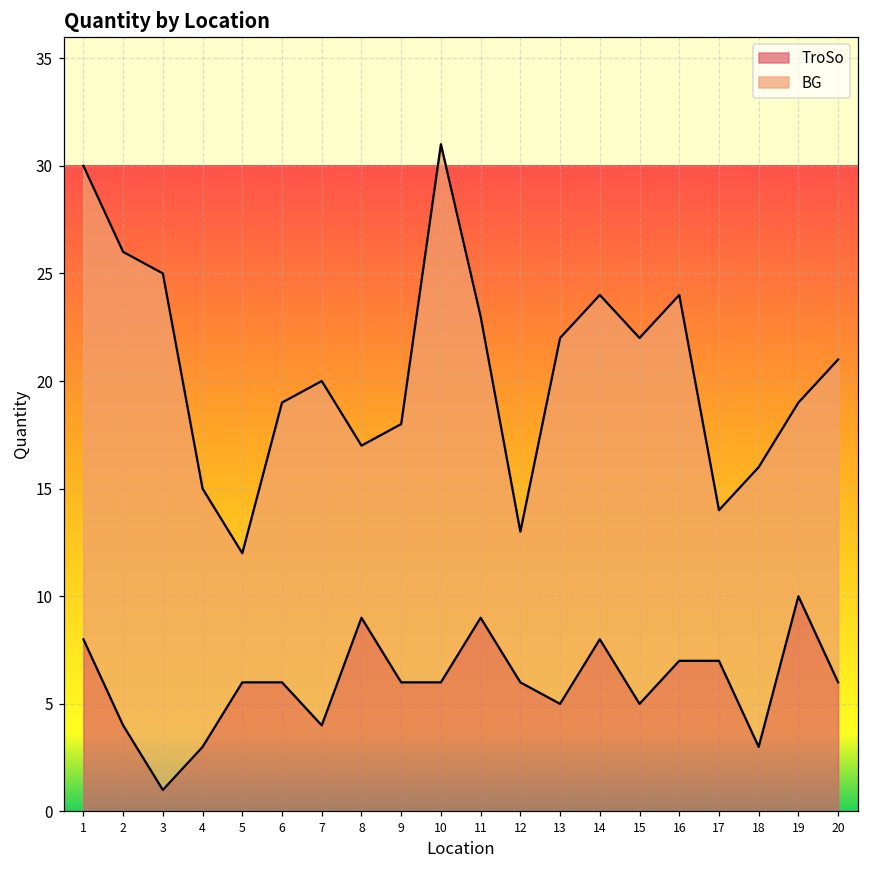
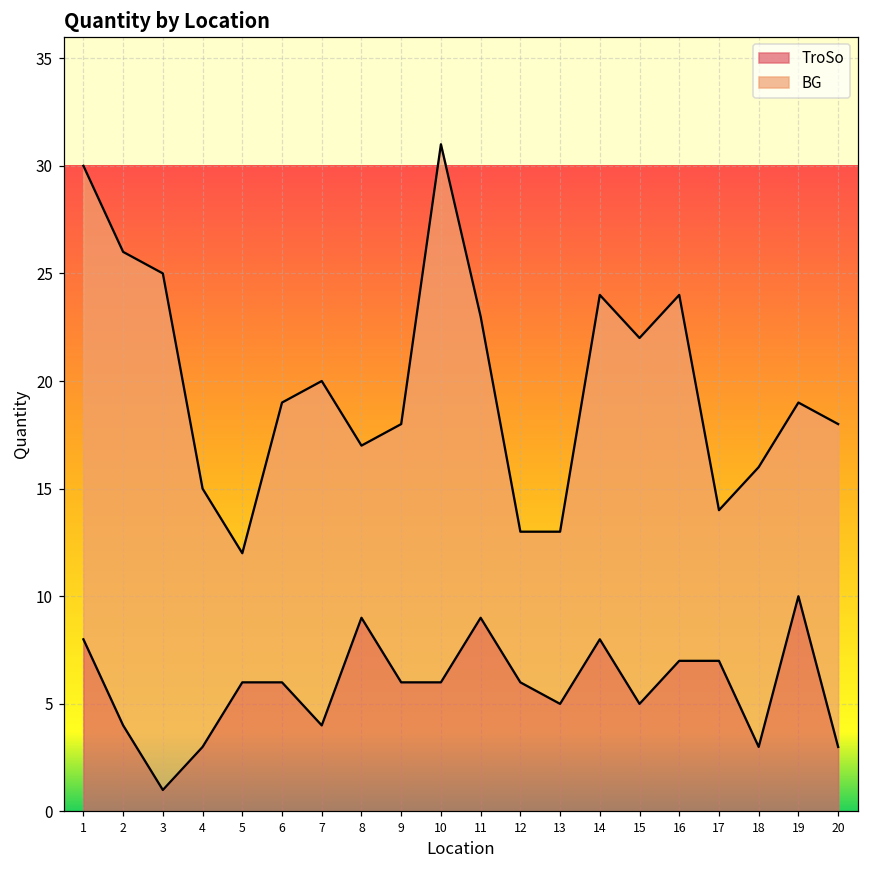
  {
    "TroSo": {
      "1": 8,
      "2": 4,
      "3": 1,
      "4": 3,
      "5": 6,
      "6": 6,
      "7": 4,
      "8": 9,
      "9": 6,
      "10": 6,
      "11": 9,
      "12": 6,
      "13": 5,
      "14": 8,
      "15": 5,
      "16": 7,
      "17": 7,
      "18": 3,
      "19": 10,
-     "20": 6
+     "20": 3
    },
    "BG": {
      "1": 22,
      "2": 22,
      "3": 24,
      "4": 12,
      "5": 6,
      "6": 13,
      "7": 16,
      "8": 8,
      "9": 12,
      "10": 25,
      "11": 14,
      "12": 7,
-     "13": 17,
+     "13": 8,
      "14": 16,
      "15": 17,
      "16": 17,
      "17": 7,
      "18": 13,
      "19": 9,
      "20": 15
    }
  }
